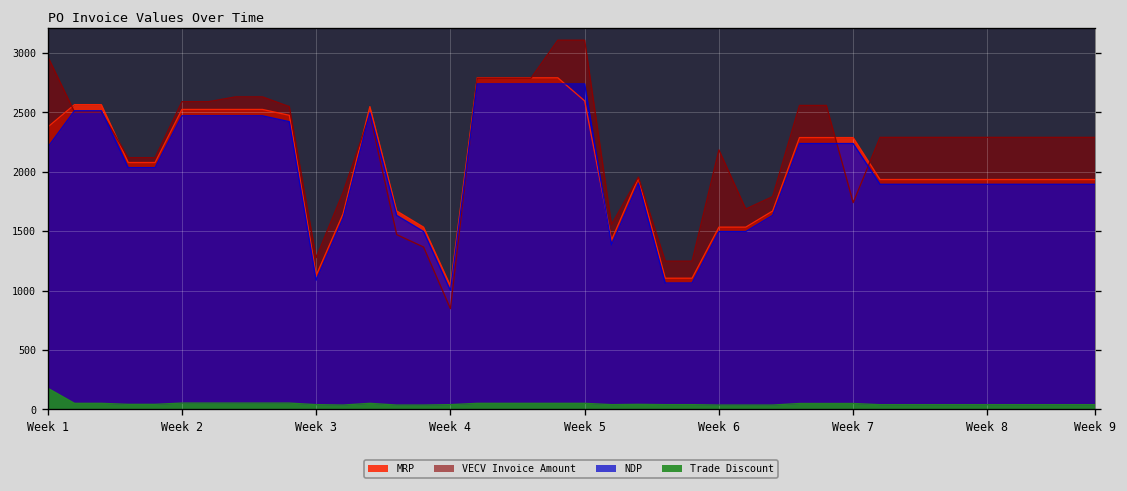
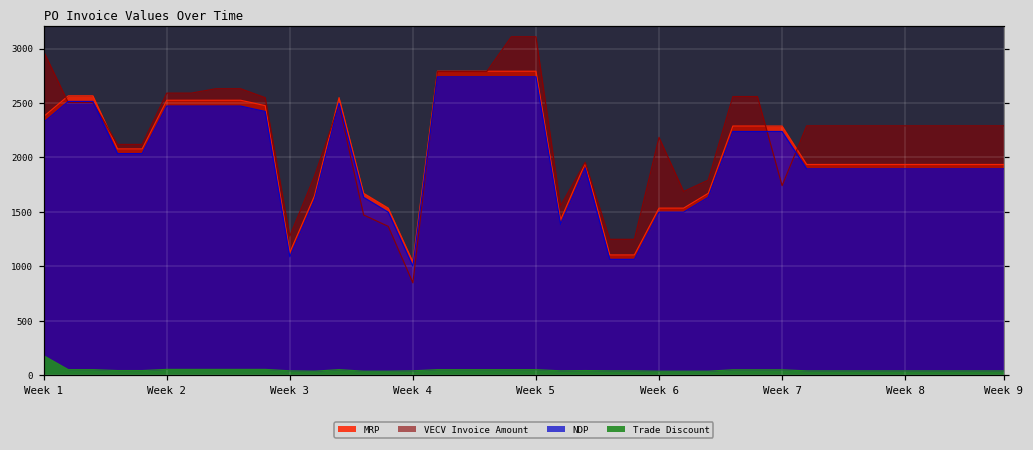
  {
    "MRP": {
      "Week 1": 2400,
      "Week 2": 2500,
      "Week 3": 1100,
      "Week 4": 1000,
-     "Week 5": 2600,
+     "Week 5": 2800,
      "Week 6": 1500,
      "Week 7": 2300,
      "Week 8": 1900,
      "Week 9": 1900
    },
    "VECV Invoice Amount": {
      "Week 1": 3000,
      "Week 2": 2600,
      "Week 3": 1300,
      "Week 4": 800,
      "Week 5": 3100,
      "Week 6": 2200,
      "Week 7": 1700,
      "Week 8": 2300,
      "Week 9": 2300
    },
    "NDP": {
-     "Week 1": 2200,
+     "Week 1": 2300,
      "Week 2": 2500,
      "Week 3": 1100,
      "Week 4": 1000,
      "Week 5": 2700,
      "Week 6": 1500,
      "Week 7": 2200,
      "Week 8": 1900,
      "Week 9": 1900
    },
    "Trade Discount": {
      "Week 1": 200,
      "Week 2": 100,
      "Week 3": 0,
      "Week 4": 0,
      "Week 5": 100,
      "Week 6": 0,
      "Week 7": 100,
      "Week 8": 0,
      "Week 9": 0
    }
  }
